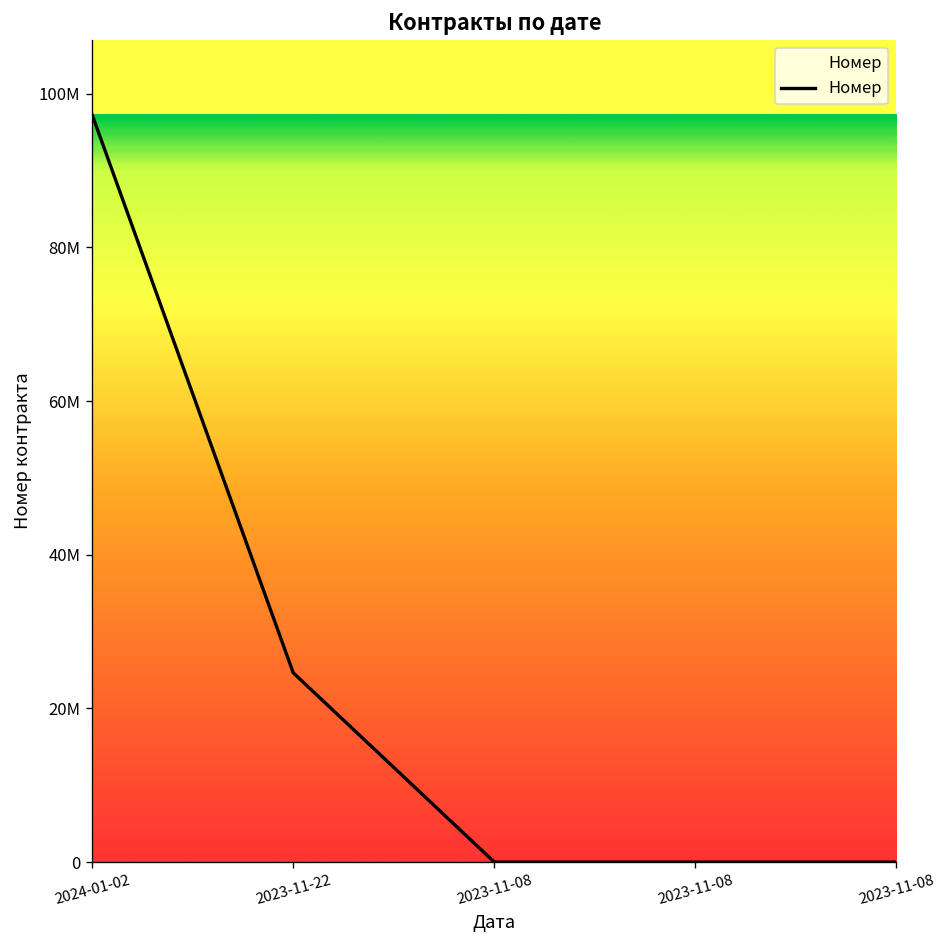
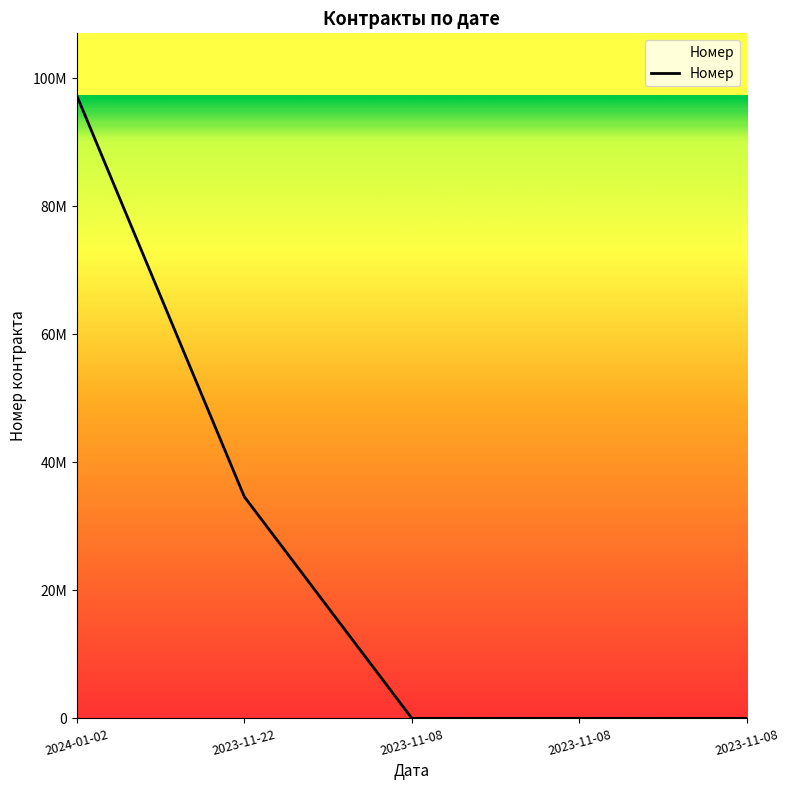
  {
    "2024-01-02": 97000000,
-   "2023-11-22": 25000000
+   "2023-11-22": 35000000
  }
